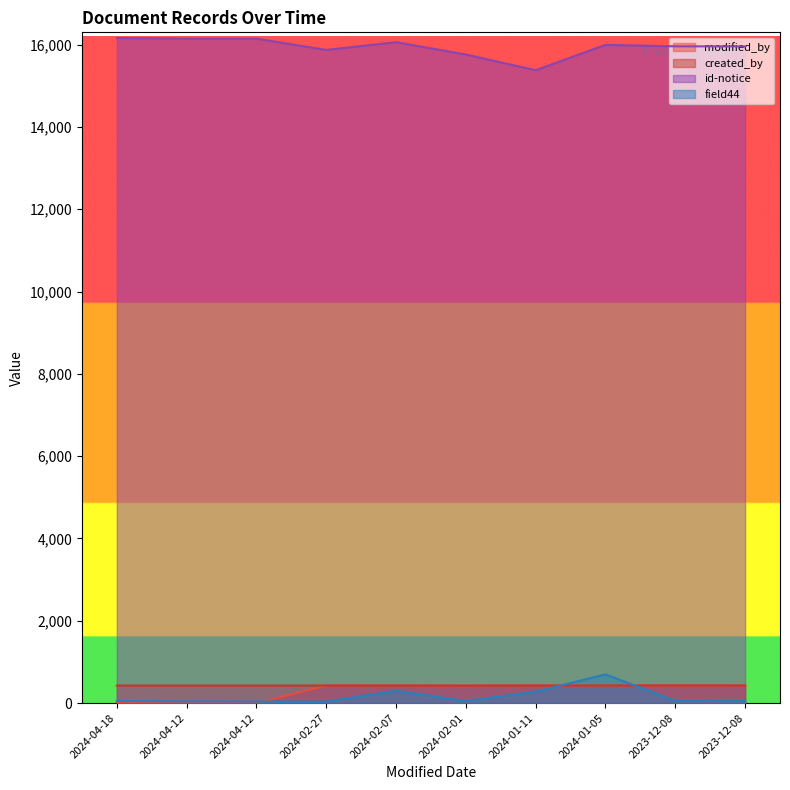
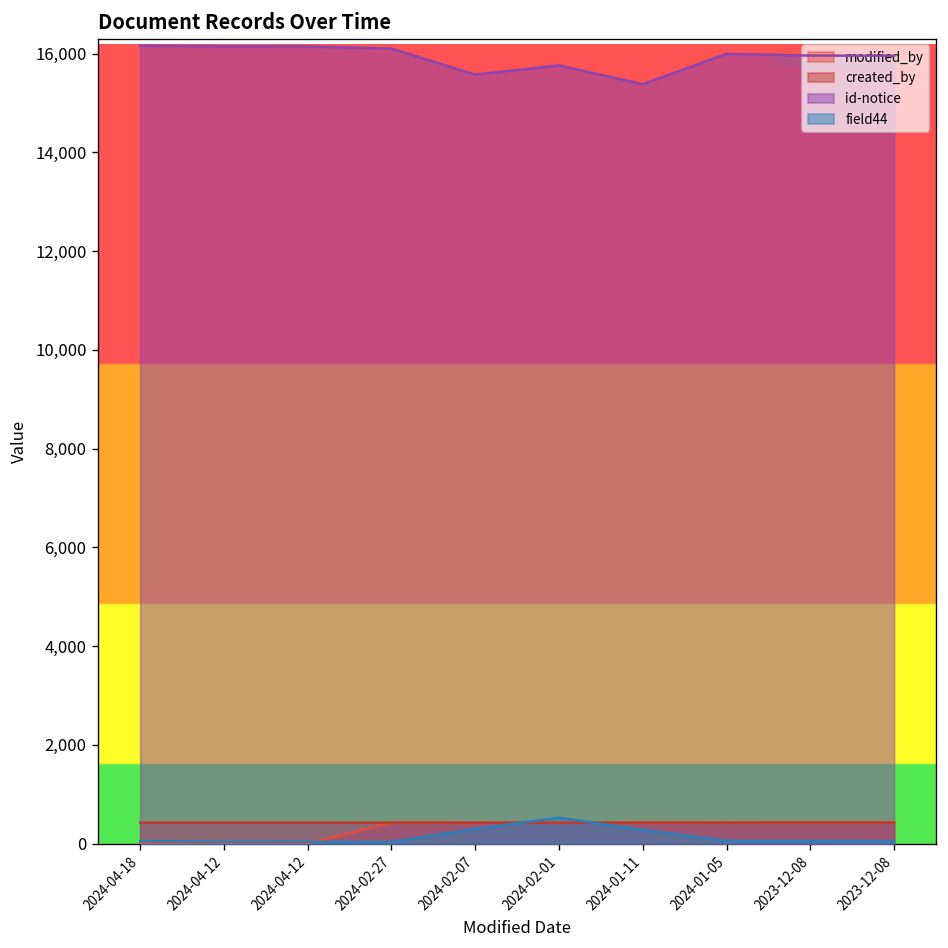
  {
    "id-notice": {
      "2024-04-18": "16,200",
-     "2024-02-27": "15,900",
-     "2024-02-07": "16,100",
+     "2024-02-27": "16,100",
+     "2024-02-07": "15,600",
      "2024-02-01": "15,800",
      "2024-01-11": "15,400",
      "2024-01-05": "16,000"
    },
    "field44": {
      "2024-02-27": "0",
      "2024-02-07": "300",
-     "2024-02-01": "100",
+     "2024-02-01": "500",
      "2024-01-11": "300",
-     "2024-01-05": "700"
+     "2024-01-05": "100"
    }
  }
